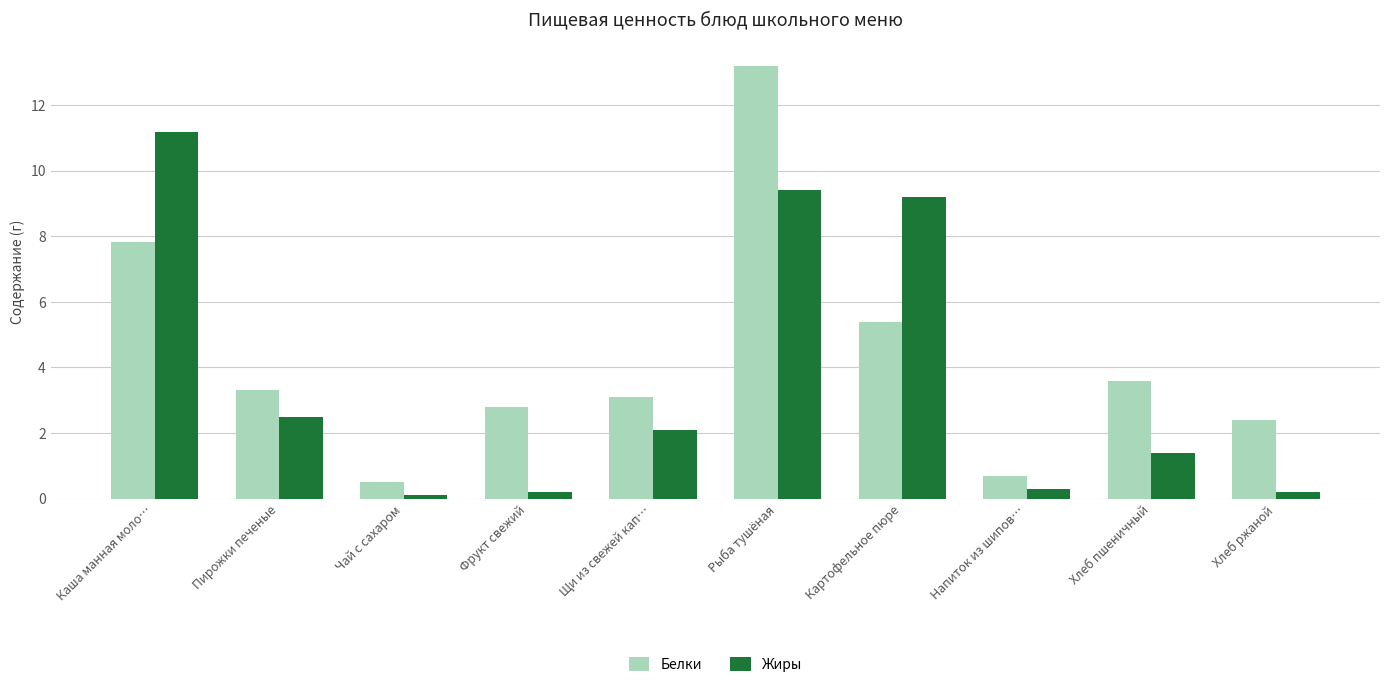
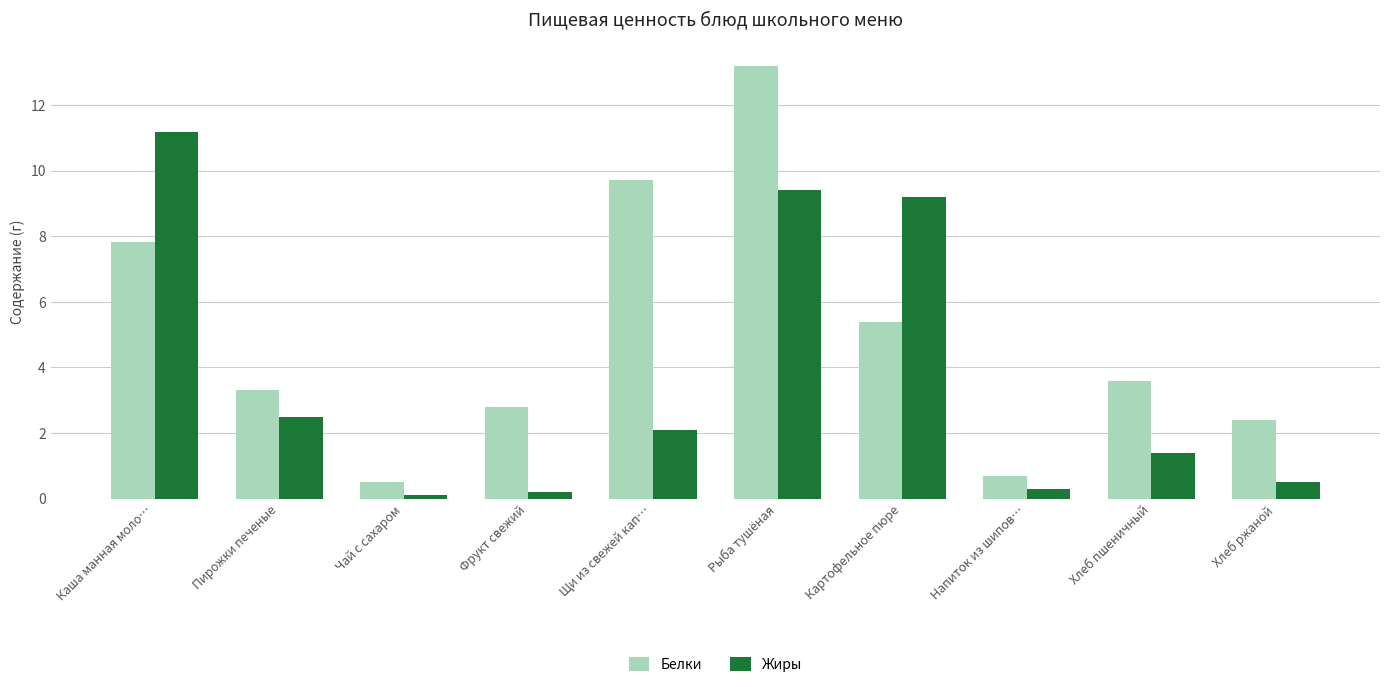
  {
    "Белки": {
      "Каша манная моло…": 7.8,
      "Пирожки печеные": 3.3,
      "Чай с сахаром": 0.5,
      "Фрукт свежий": 2.8,
-     "Щи из свежей кап…": 3.1,
+     "Щи из свежей кап…": 9.7,
      "Рыба тушёная": 13.2,
      "Картофельное пюре": 5.4,
      "Напиток из шипов…": 0.7,
      "Хлеб пшеничный": 3.6,
      "Хлеб ржаной": 2.4
    },
    "Жиры": {
      "Каша манная моло…": 11.2,
      "Пирожки печеные": 2.5,
      "Чай с сахаром": 0.1,
      "Фрукт свежий": 0.2,
      "Щи из свежей кап…": 2.1,
      "Рыба тушёная": 9.4,
      "Картофельное пюре": 9.2,
      "Напиток из шипов…": 0.3,
      "Хлеб пшеничный": 1.4,
-     "Хлеб ржаной": 0.2
+     "Хлеб ржаной": 0.5
    }
  }
